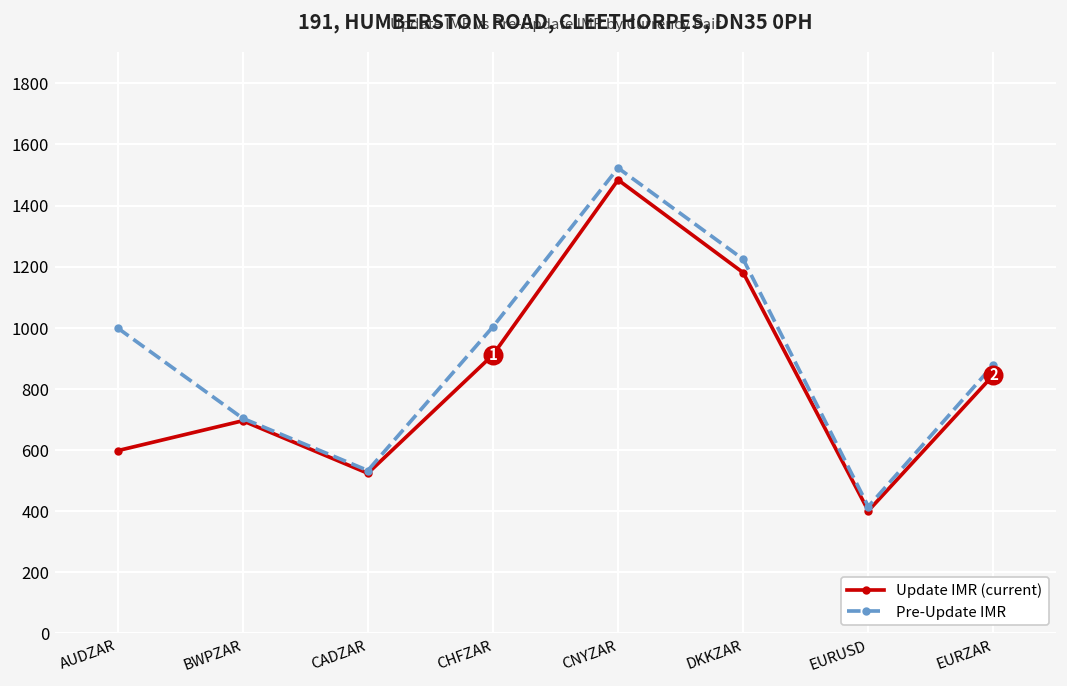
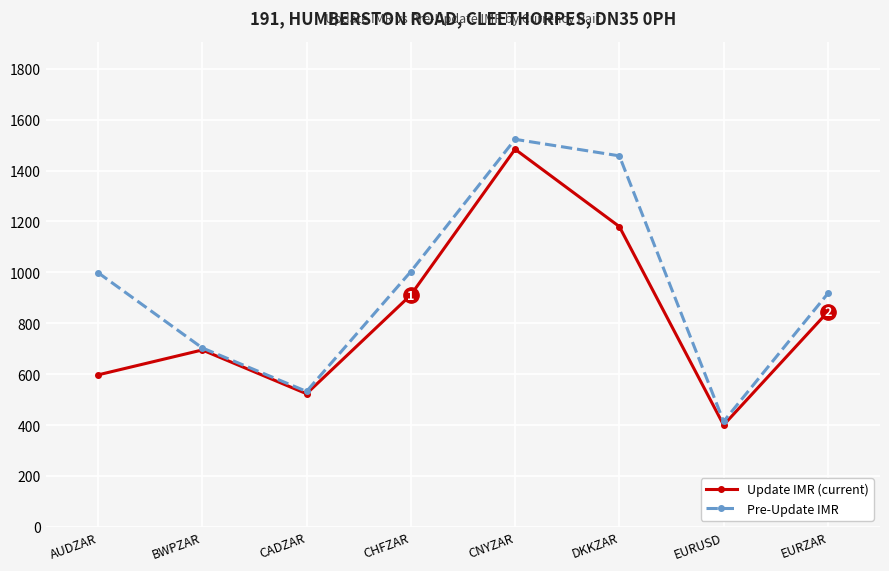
  {
    "Pre-Update IMR": {
      "AUDZAR": 1000,
      "CHFZAR": 1000,
      "CNYZAR": 1520,
-     "DKKZAR": 1220,
+     "DKKZAR": 1460,
      "EURUSD": 410,
-     "EURZAR": 880
+     "EURZAR": 920
    }
  }
